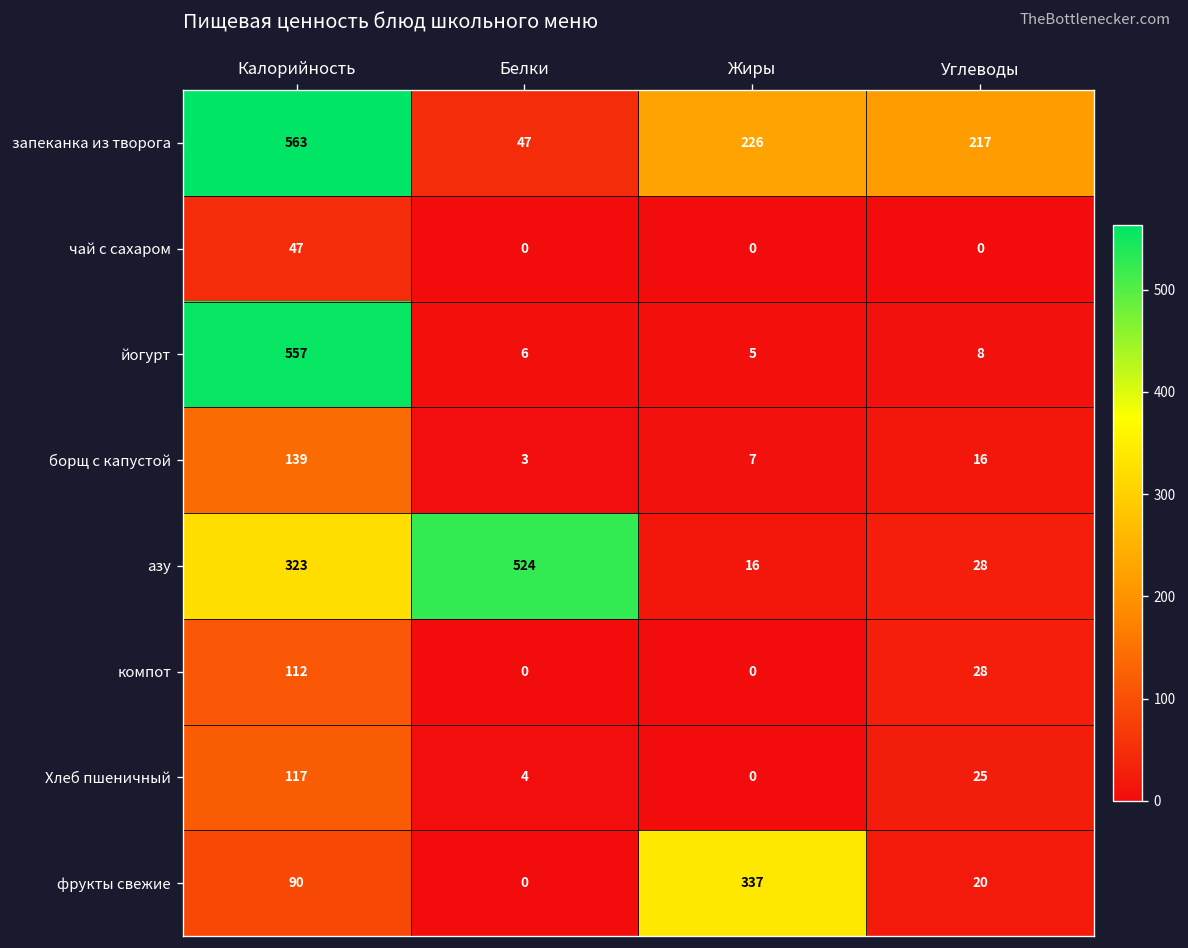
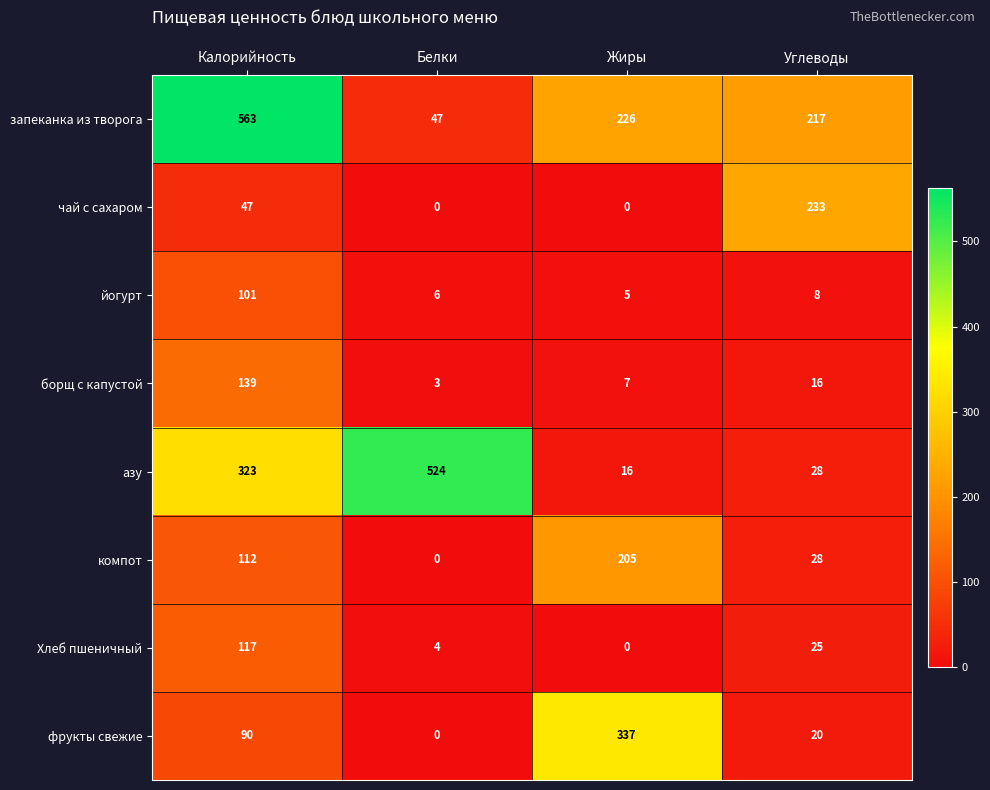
  {
    "запеканка из творога": {
      "Калорийность": 563,
      "Белки": 47,
      "Жиры": 226,
      "Углеводы": 217
    },
    "чай с сахаром": {
      "Калорийность": 47,
      "Белки": 0,
      "Жиры": 0,
-     "Углеводы": 0
+     "Углеводы": 233
    },
    "йогурт": {
-     "Калорийность": 557,
+     "Калорийность": 101,
      "Белки": 6,
      "Жиры": 5,
      "Углеводы": 8
    },
    "борщ с капустой": {
      "Калорийность": 139,
      "Белки": 3,
      "Жиры": 7,
      "Углеводы": 16
    },
    "азу": {
      "Калорийность": 323,
      "Белки": 524,
      "Жиры": 16,
      "Углеводы": 28
    },
    "компот": {
      "Калорийность": 112,
      "Белки": 0,
-     "Жиры": 0,
+     "Жиры": 205,
      "Углеводы": 28
    },
    "Хлеб пшеничный": {
      "Калорийность": 117,
      "Белки": 4,
      "Жиры": 0,
      "Углеводы": 25
    },
    "фрукты свежие": {
      "Калорийность": 90,
      "Белки": 0,
      "Жиры": 337,
      "Углеводы": 20
    }
  }
